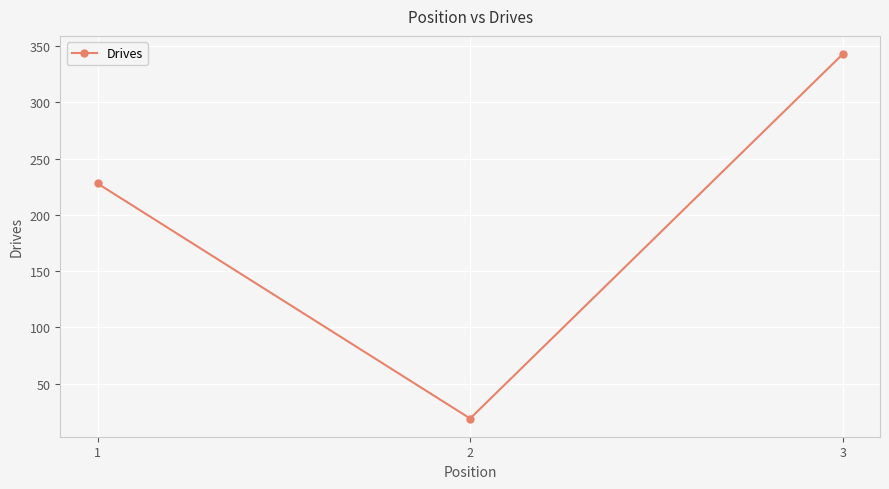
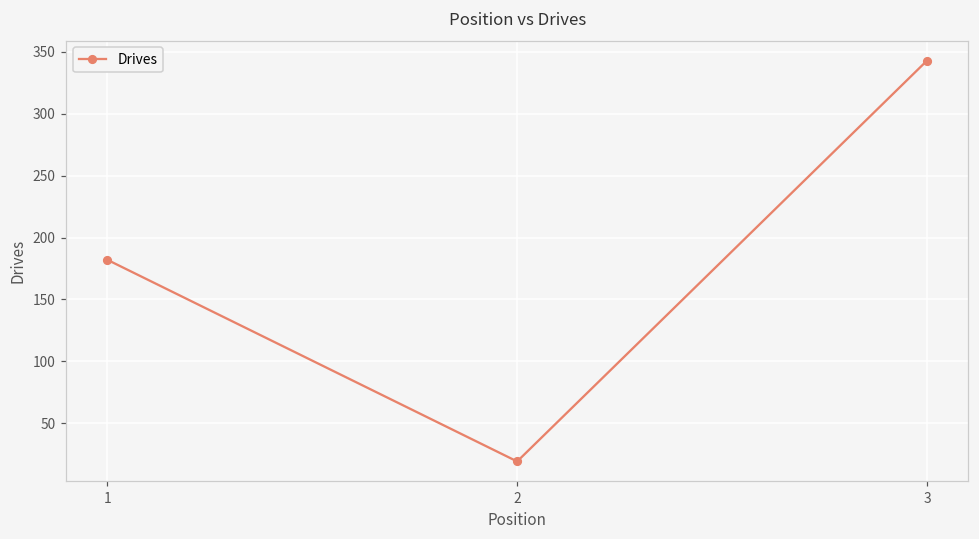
  {
-   "1": 228,
+   "1": 182,
    "2": 19,
    "3": 343
  }
